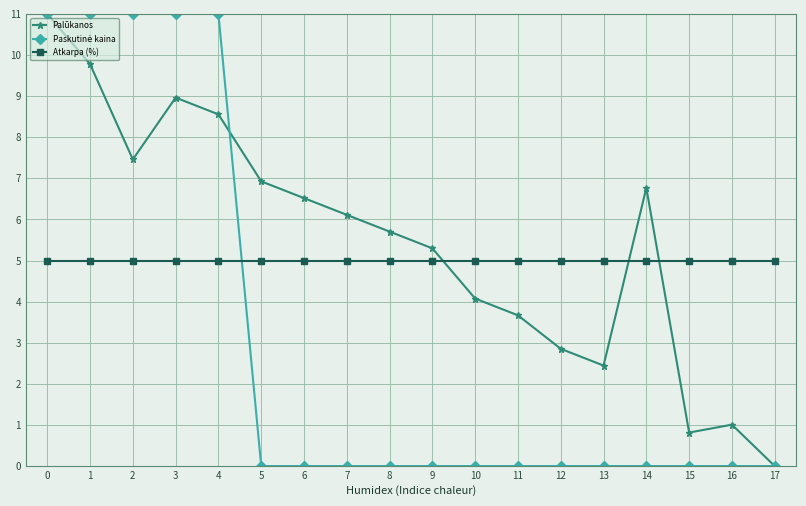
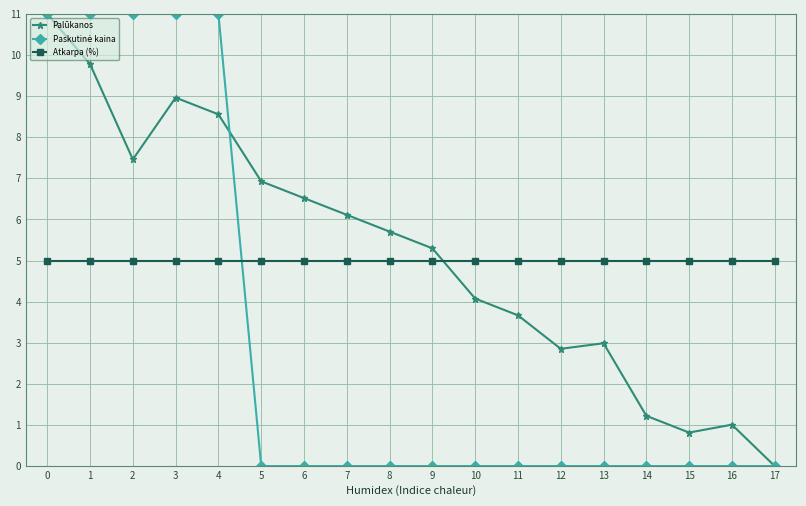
  {
    "Palūkanos": {
      "1": 9.8,
      "2": 7.5,
      "3": 9.0,
      "4": 8.6,
      "5": 6.9,
      "6": 6.5,
      "7": 6.1,
      "8": 5.7,
      "9": 5.3,
      "10": 4.1,
      "11": 3.7,
      "12": 2.9,
-     "13": 2.4,
-     "14": 6.8,
+     "13": 3.0,
+     "14": 1.2,
      "15": 0.8,
      "16": 1.0
    },
    "Paskutinė kaina": {
      "1": 11.0,
      "2": 11.0,
      "3": 11.0,
      "4": 11.0,
      "5": 0.0,
      "6": 0.0,
      "7": 0.0,
      "8": 0.0,
      "9": 0.0,
      "10": 0.0,
      "11": 0.0,
      "12": 0.0,
      "13": 0.0,
      "14": 0.0,
      "15": 0.0,
      "16": 0.0
    },
    "Atkarpa (%)": {
      "0": 5.0,
      "1": 5.0,
      "2": 5.0,
      "3": 5.0,
      "4": 5.0,
      "5": 5.0,
      "6": 5.0,
      "7": 5.0,
      "8": 5.0,
      "9": 5.0,
      "10": 5.0,
      "11": 5.0,
      "12": 5.0,
      "13": 5.0,
      "14": 5.0,
      "15": 5.0,
      "16": 5.0,
      "17": 5.0
    }
  }
